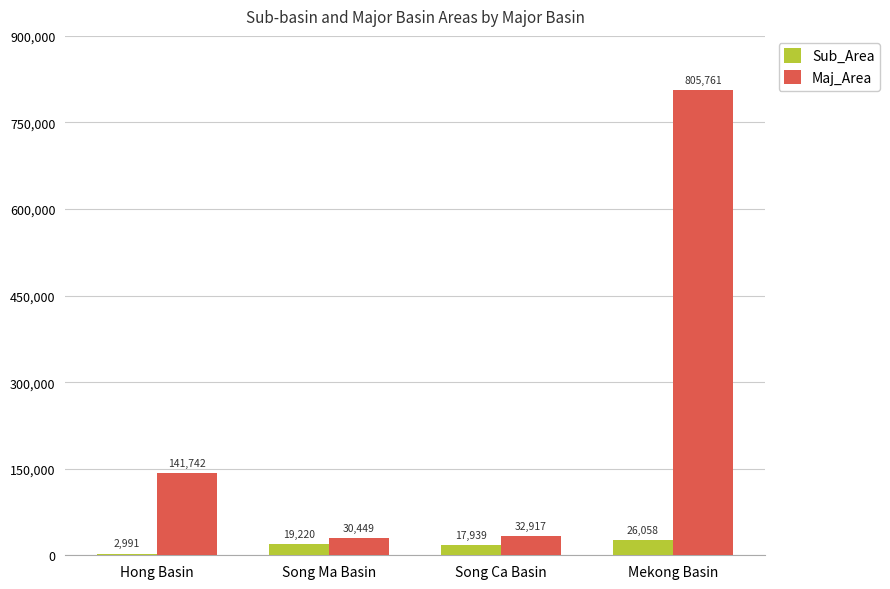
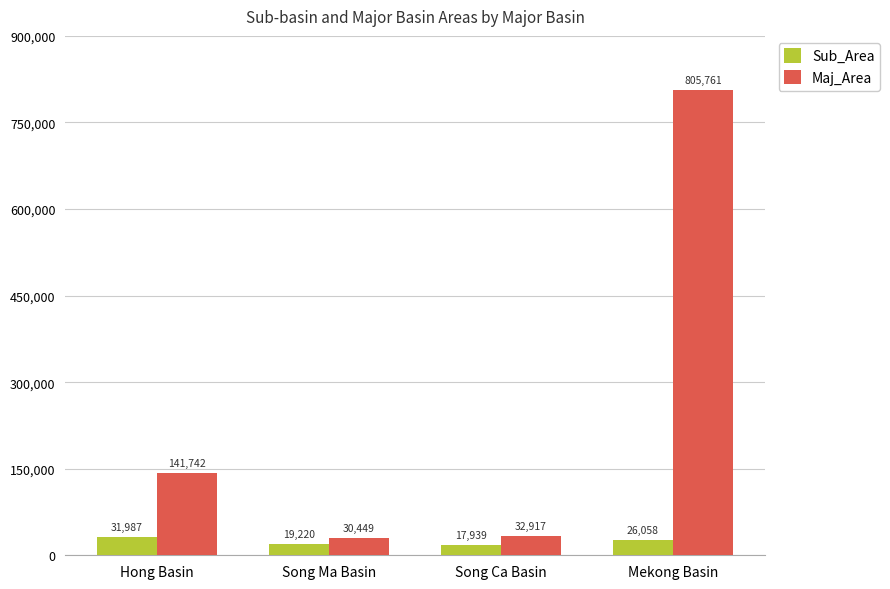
  {
    "Sub_Area": {
-     "Hong Basin": "2,991",
+     "Hong Basin": "31,987",
      "Song Ma Basin": "19,220",
      "Song Ca Basin": "17,939",
      "Mekong Basin": "26,058"
    },
    "Maj_Area": {
      "Hong Basin": "141,742",
      "Song Ma Basin": "30,449",
      "Song Ca Basin": "32,917",
      "Mekong Basin": "805,761"
    }
  }
